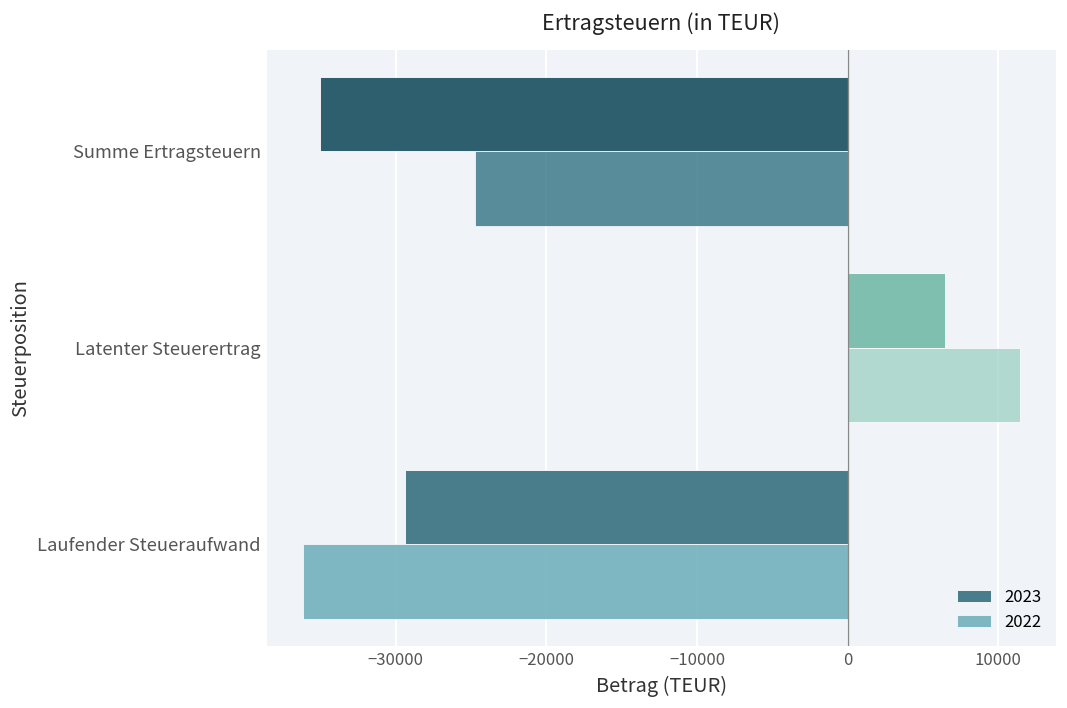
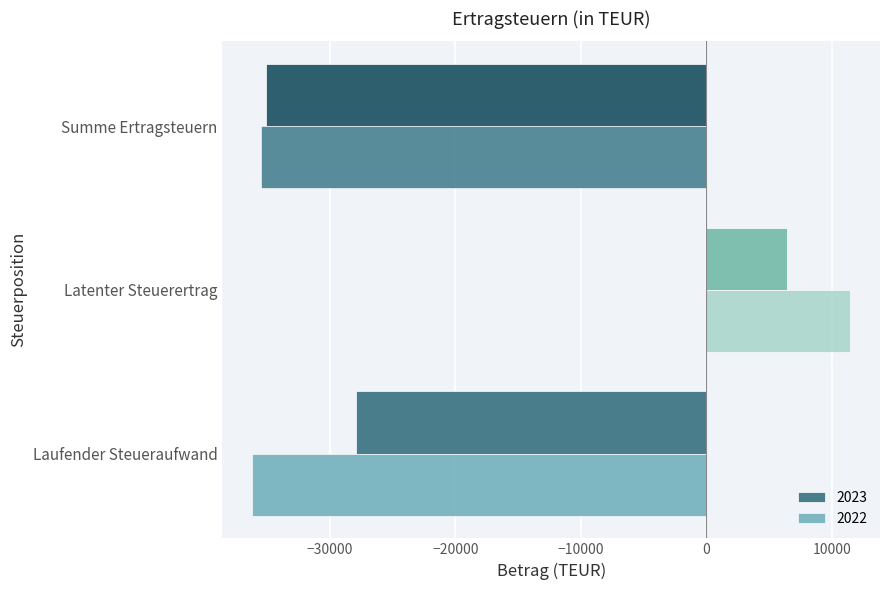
  {
    "2023": {
      "Summe Ertragsteuern": -35000,
      "Latenter Steuerertrag": 6400,
-     "Laufender Steueraufwand": -29400
+     "Laufender Steueraufwand": -27900
    },
    "2022": {
-     "Summe Ertragsteuern": -24700,
+     "Summe Ertragsteuern": -35500,
      "Latenter Steuerertrag": 11400,
      "Laufender Steueraufwand": -36200
    }
  }
